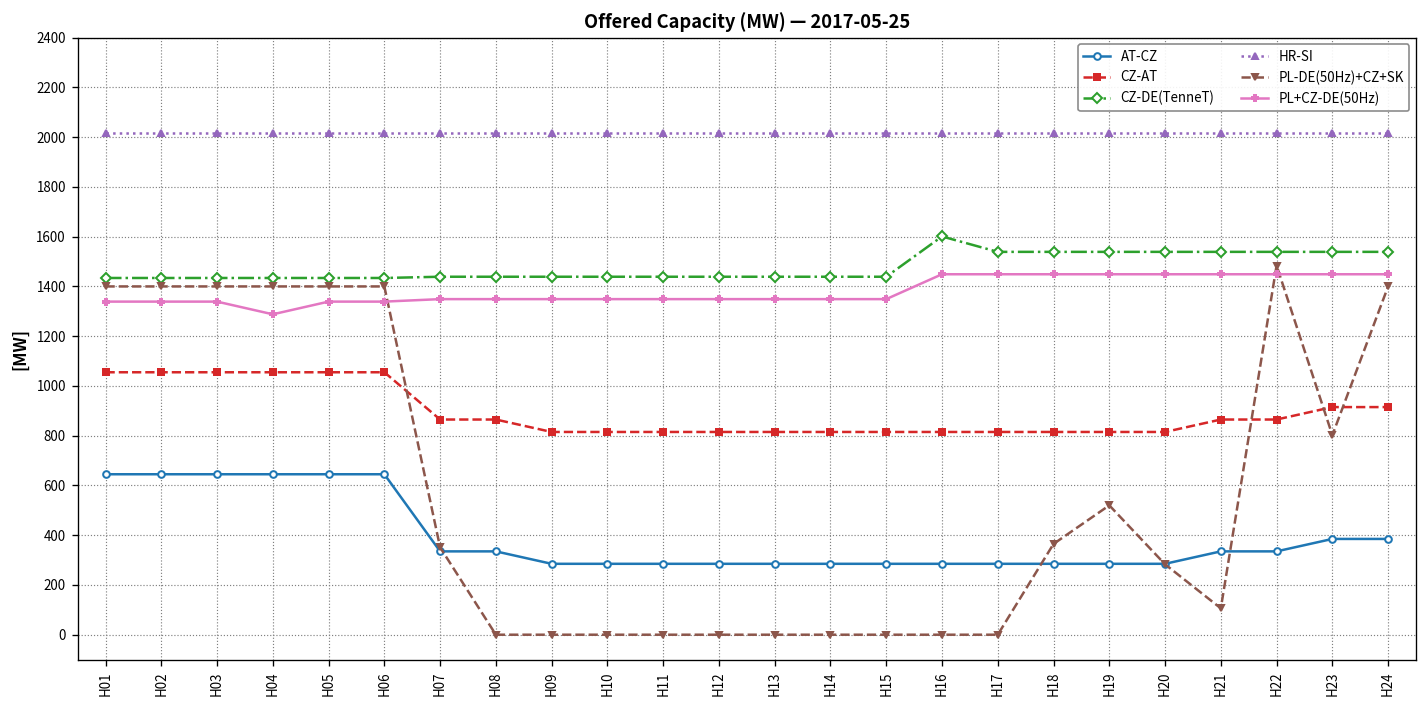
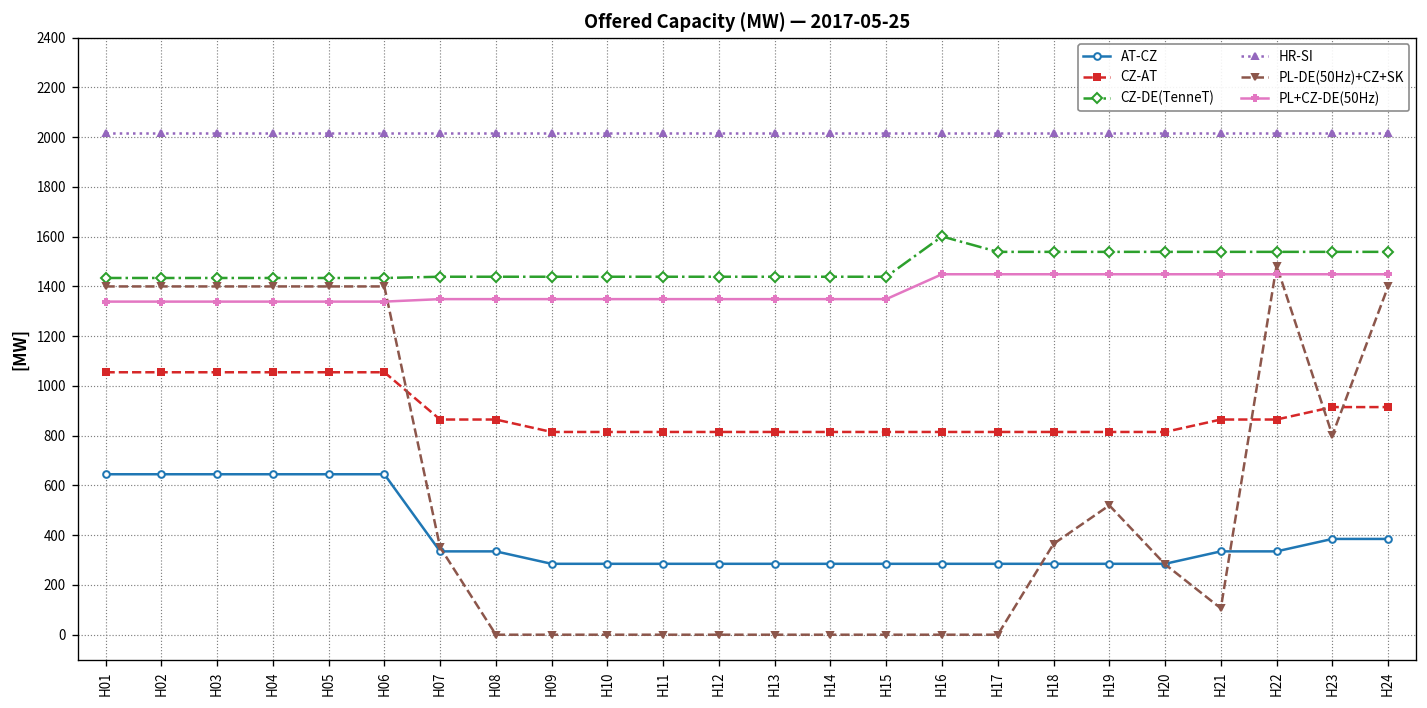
  {
    "AT-CZ": {
      "H01": 650,
      "H02": 650,
      "H03": 650,
      "H04": 650,
      "H05": 650,
      "H06": 650,
      "H07": 340,
      "H08": 340,
      "H09": 290,
      "H10": 290,
      "H11": 290,
      "H12": 290,
      "H13": 290,
      "H14": 290,
      "H15": 290,
      "H16": 290,
      "H17": 290,
      "H18": 290,
      "H19": 290,
      "H21": 340,
      "H22": 340,
      "H23": 390,
      "H24": 390
    },
    "CZ-AT": {
      "H01": 1060,
      "H02": 1060,
      "H03": 1060,
      "H04": 1060,
      "H05": 1060,
      "H06": 1060,
      "H07": 870,
      "H08": 870,
      "H09": 820,
      "H10": 820,
      "H11": 820,
      "H12": 820,
      "H13": 820,
      "H14": 820,
      "H15": 820,
      "H16": 820,
      "H17": 820,
      "H18": 820,
      "H19": 820,
      "H20": 820,
      "H21": 870,
      "H22": 870,
      "H23": 920,
      "H24": 920
    },
    "CZ-DE(TenneT)": {
      "H01": 1430,
      "H02": 1430,
      "H03": 1430,
      "H04": 1430,
      "H05": 1430,
      "H06": 1430,
      "H07": 1440,
      "H08": 1440,
      "H09": 1440,
      "H10": 1440,
      "H11": 1440,
      "H12": 1440,
      "H13": 1440,
      "H14": 1440,
      "H15": 1440,
      "H16": 1600,
      "H17": 1540,
      "H18": 1540,
      "H19": 1540,
      "H20": 1540,
      "H21": 1540,
      "H22": 1540,
      "H23": 1540,
      "H24": 1540
    },
    "HR-SI": {
      "H01": 2020,
      "H02": 2020,
      "H03": 2020,
      "H04": 2020,
      "H05": 2020,
      "H06": 2020,
      "H07": 2020,
      "H08": 2020,
      "H09": 2020,
      "H10": 2020,
      "H11": 2020,
      "H12": 2020,
      "H13": 2020,
      "H14": 2020,
      "H15": 2020,
      "H16": 2020,
      "H17": 2020,
      "H18": 2020,
      "H19": 2020,
      "H20": 2020,
      "H21": 2020,
      "H22": 2020,
      "H23": 2020,
      "H24": 2020
    },
    "PL-DE(50Hz)+CZ+SK": {
      "H01": 1400,
      "H02": 1400,
      "H03": 1400,
      "H04": 1400,
      "H05": 1400,
      "H06": 1400,
      "H07": 350,
      "H08": 0,
      "H09": 0,
      "H10": 0,
      "H11": 0,
      "H12": 0,
      "H13": 0,
      "H14": 0,
      "H15": 0,
      "H16": 0,
      "H17": 0,
      "H18": 370,
      "H19": 520,
      "H21": 110,
      "H22": 1480,
      "H23": 800,
      "H24": 1400
    },
    "PL+CZ-DE(50Hz)": {
      "H01": 1340,
      "H02": 1340,
      "H03": 1340,
-     "H04": 1290,
+     "H04": 1340,
      "H05": 1340,
      "H06": 1340,
      "H07": 1350,
      "H08": 1350,
      "H09": 1350,
      "H10": 1350,
      "H11": 1350,
      "H12": 1350,
      "H13": 1350,
      "H14": 1350,
      "H15": 1350,
      "H16": 1450,
      "H17": 1450,
      "H18": 1450,
      "H19": 1450,
      "H20": 1450,
      "H21": 1450,
      "H22": 1450,
      "H23": 1450,
      "H24": 1450
    }
  }
